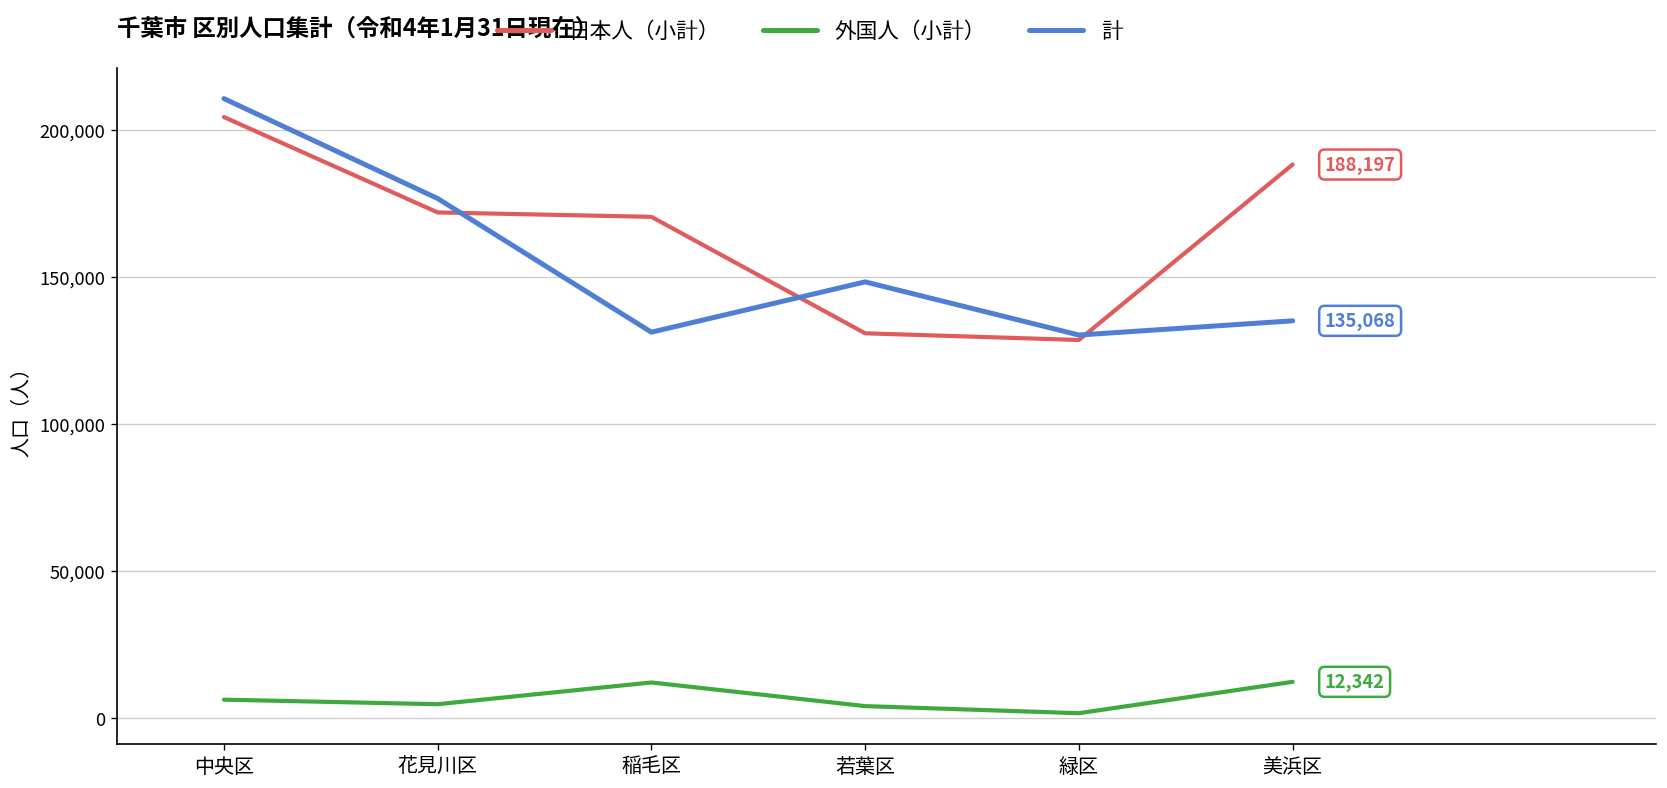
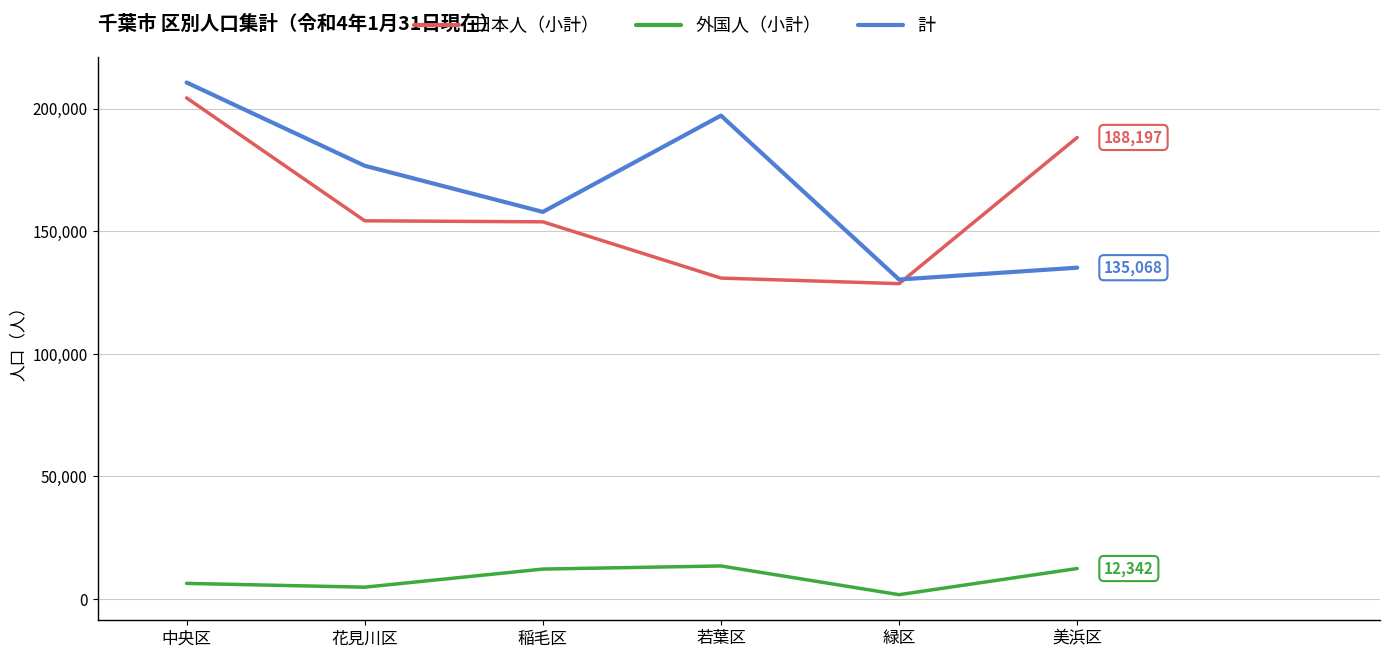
  {
    "日本人（小計）": {
      "中央区": "204,000",
-     "花見川区": "172,000",
-     "稲毛区": "170,000",
+     "花見川区": "154,000",
+     "稲毛区": "154,000",
      "若葉区": "131,000",
      "緑区": "129,000",
      "美浜区": "188,000"
    },
    "外国人（小計）": {
      "中央区": "6,000",
      "花見川区": "5,000",
      "稲毛区": "12,000",
-     "若葉区": "4,000",
+     "若葉区": "13,000",
      "緑区": "2,000",
      "美浜区": "12,000"
    },
    "計": {
      "中央区": "211,000",
      "花見川区": "177,000",
-     "稲毛区": "131,000",
-     "若葉区": "148,000",
+     "稲毛区": "158,000",
+     "若葉区": "197,000",
      "緑区": "130,000",
      "美浜区": "135,000"
    }
  }
